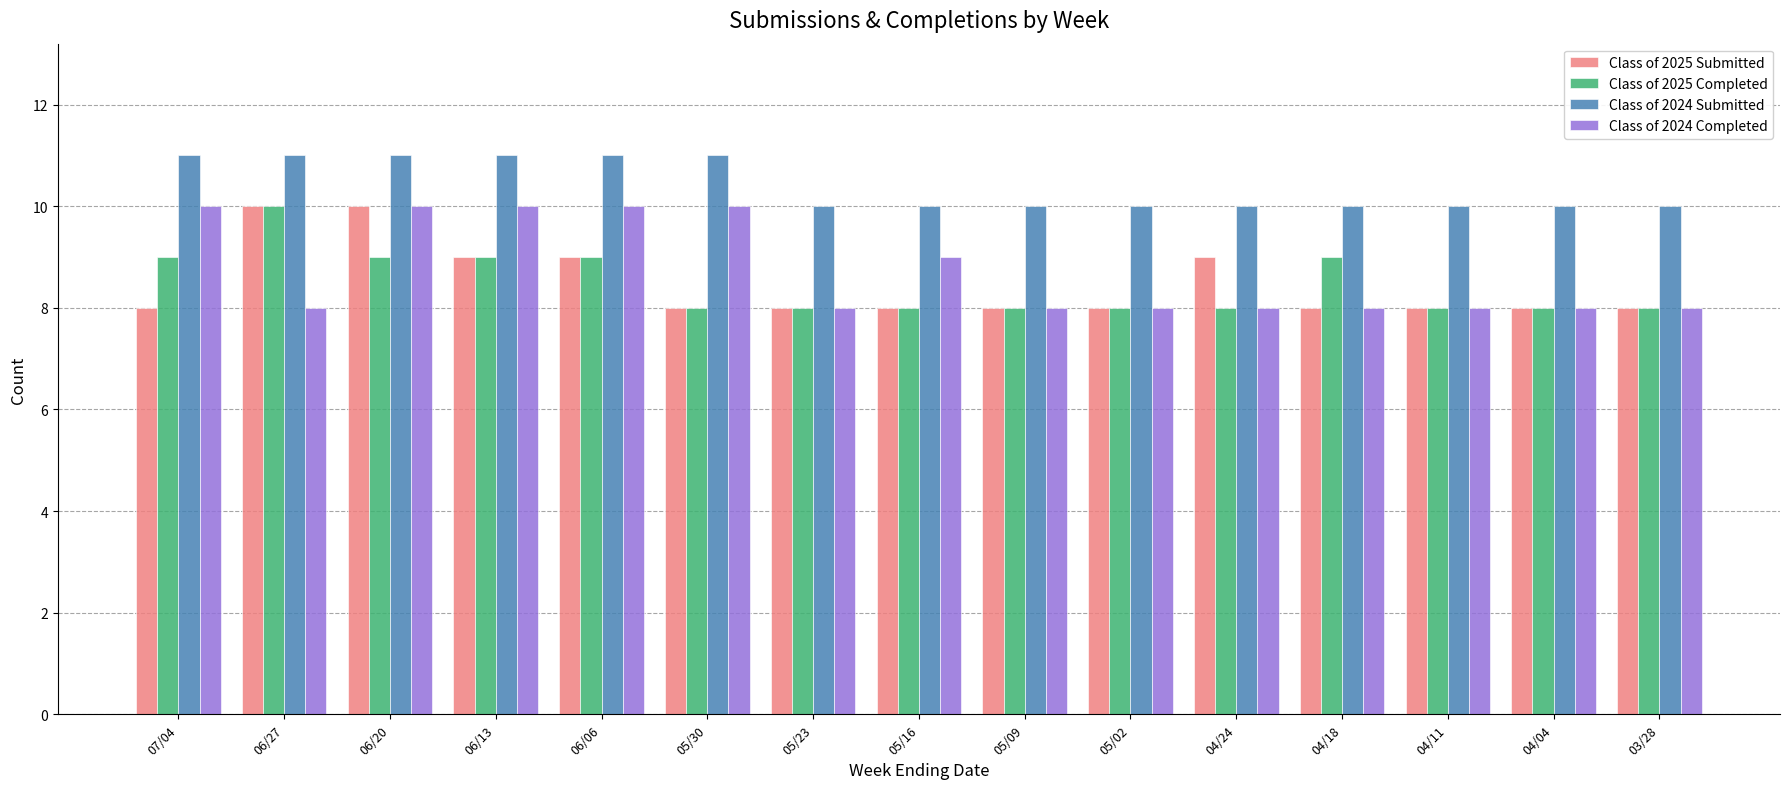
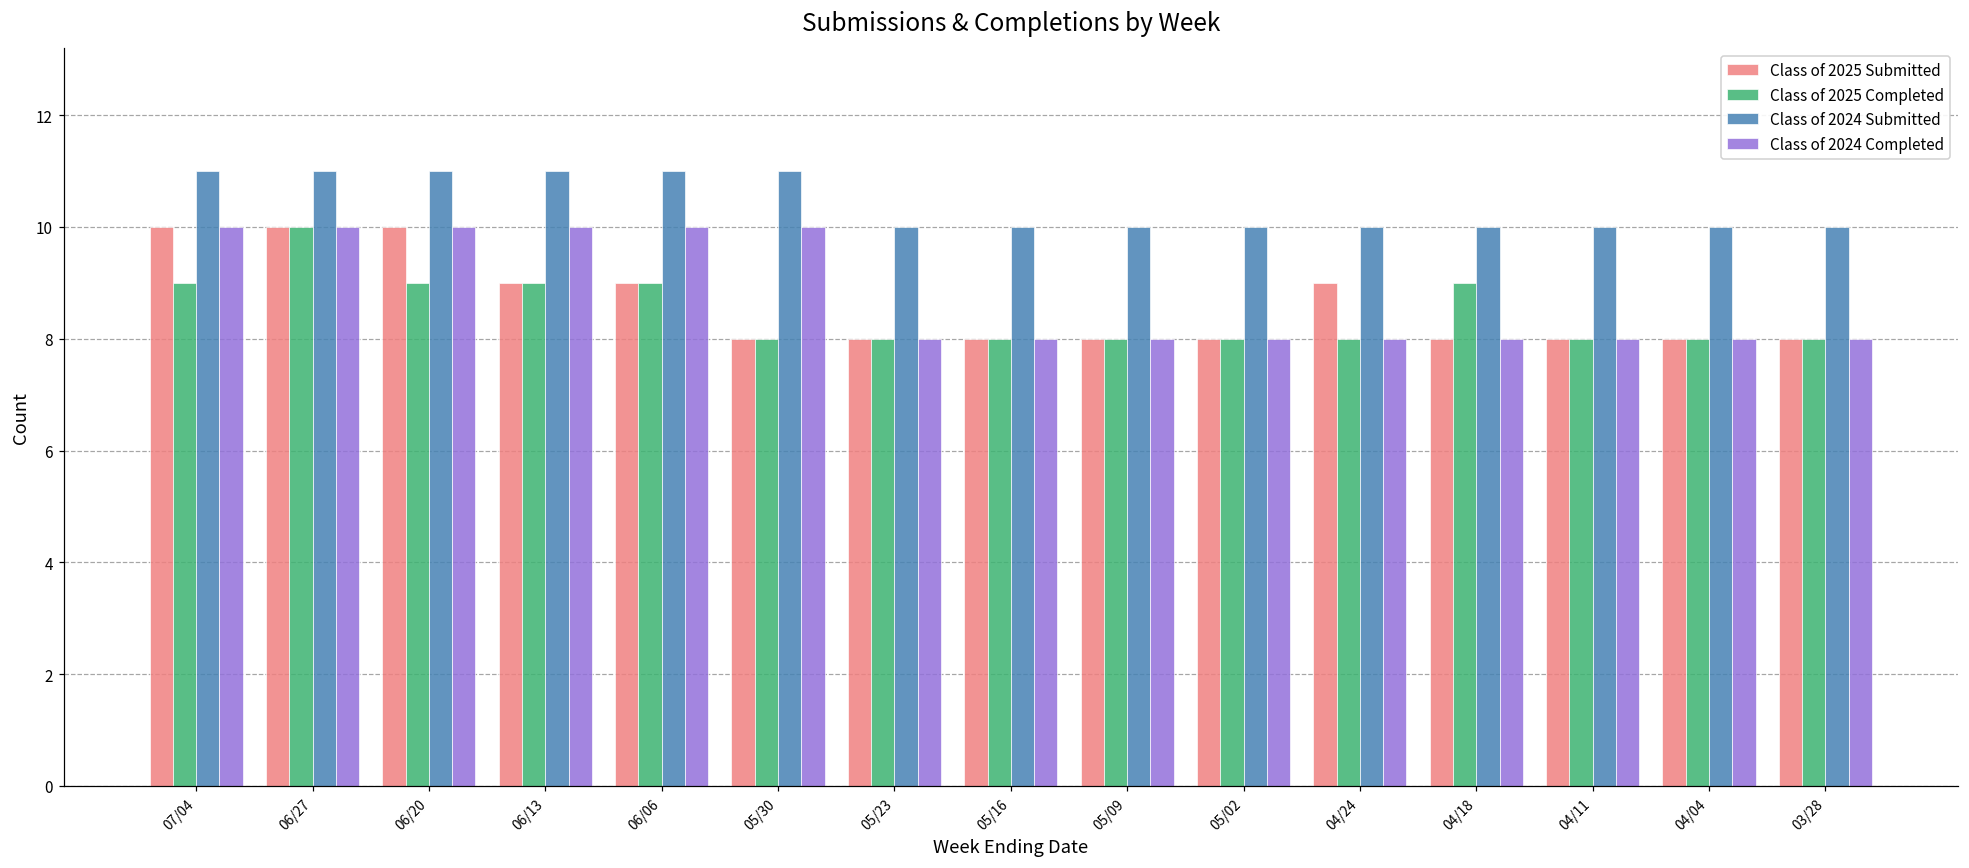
  {
    "Class of 2025 Submitted": {
-     "07/04": 8,
+     "07/04": 10,
      "06/27": 10,
      "06/20": 10,
      "06/13": 9,
      "06/06": 9,
      "05/30": 8,
      "05/23": 8,
      "05/16": 8,
      "05/09": 8,
      "05/02": 8,
      "04/24": 9,
      "04/18": 8,
      "04/11": 8,
      "04/04": 8,
      "03/28": 8
    },
    "Class of 2025 Completed": {
      "07/04": 9,
      "06/27": 10,
      "06/20": 9,
      "06/13": 9,
      "06/06": 9,
      "05/30": 8,
      "05/23": 8,
      "05/16": 8,
      "05/09": 8,
      "05/02": 8,
      "04/24": 8,
      "04/18": 9,
      "04/11": 8,
      "04/04": 8,
      "03/28": 8
    },
    "Class of 2024 Submitted": {
      "07/04": 11,
      "06/27": 11,
      "06/20": 11,
      "06/13": 11,
      "06/06": 11,
      "05/30": 11,
      "05/23": 10,
      "05/16": 10,
      "05/09": 10,
      "05/02": 10,
      "04/24": 10,
      "04/18": 10,
      "04/11": 10,
      "04/04": 10,
      "03/28": 10
    },
    "Class of 2024 Completed": {
      "07/04": 10,
-     "06/27": 8,
+     "06/27": 10,
      "06/20": 10,
      "06/13": 10,
      "06/06": 10,
      "05/30": 10,
      "05/23": 8,
-     "05/16": 9,
+     "05/16": 8,
      "05/09": 8,
      "05/02": 8,
      "04/24": 8,
      "04/18": 8,
      "04/11": 8,
      "04/04": 8,
      "03/28": 8
    }
  }
